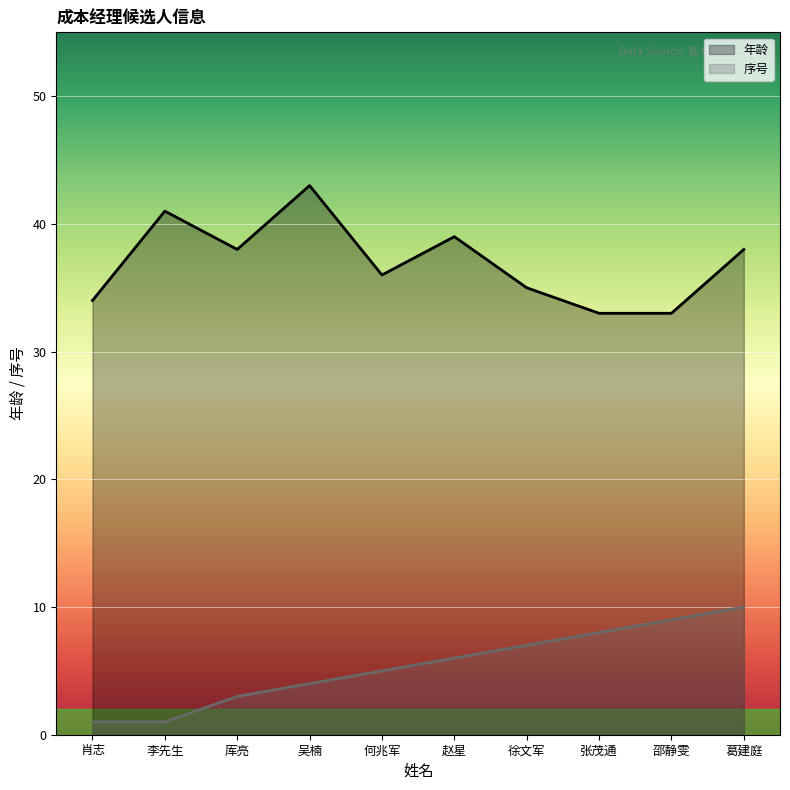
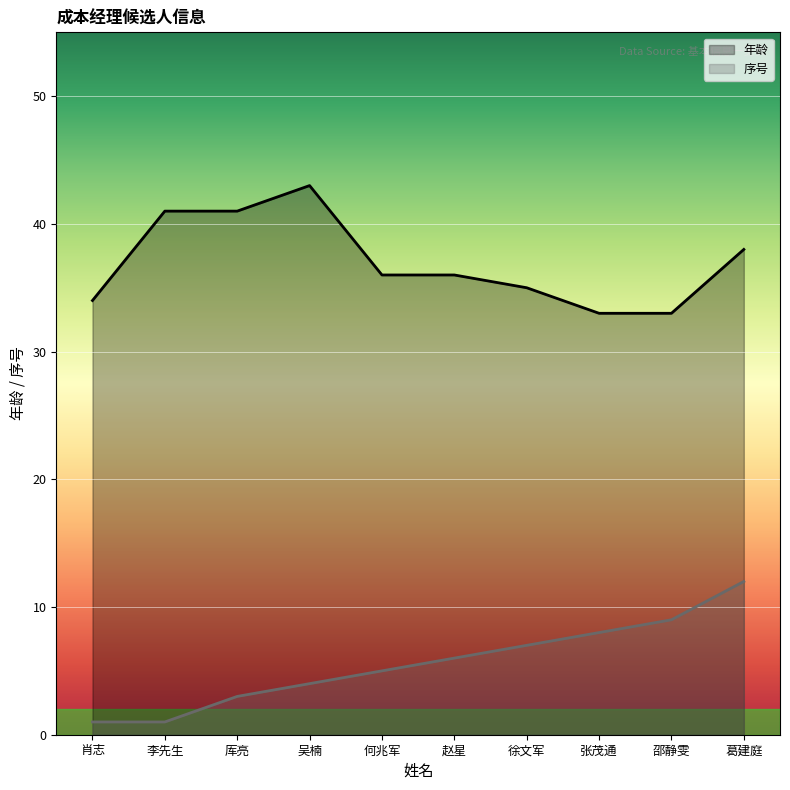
  {
    "年龄": {
      "肖志": 34,
      "李先生": 41,
-     "厍亮": 38,
+     "厍亮": 41,
      "吴楠": 43,
      "何兆军": 36,
-     "赵星": 39,
+     "赵星": 36,
      "徐文军": 35,
      "张茂通": 33,
      "邵静雯": 33,
      "葛建庭": 38
    },
    "序号": {
      "厍亮": 3,
      "吴楠": 4,
      "何兆军": 5,
      "赵星": 6,
      "徐文军": 7,
      "张茂通": 8,
      "邵静雯": 9,
-     "葛建庭": 10
+     "葛建庭": 12
    }
  }
